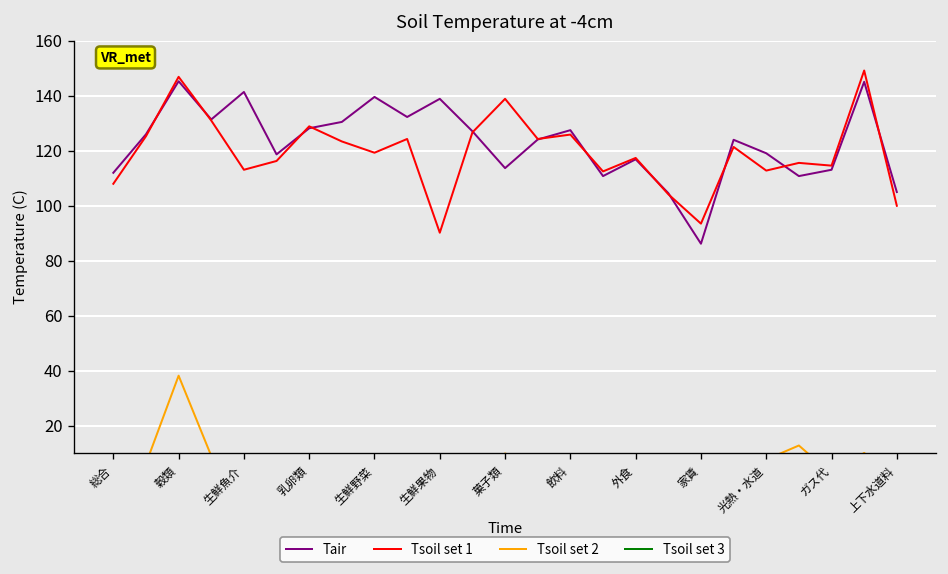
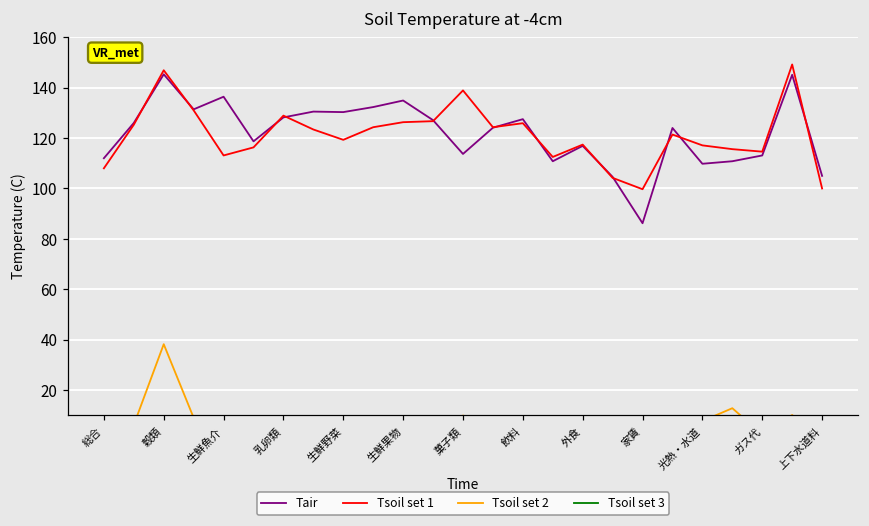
  {
    "Tair": {
      "総合": 112,
      "穀類": 145,
-     "生鮮魚介": 141,
-     "生鮮野菜": 140,
-     "生鮮果物": 139,
+     "生鮮魚介": 136,
+     "生鮮野菜": 130,
+     "生鮮果物": 135,
      "菓子類": 114,
      "飲料": 128,
      "家賃": 86,
-     "光熱・水道": 119,
+     "光熱・水道": 110,
      "ガス代": 113,
      "上下水道料": 105
    },
    "Tsoil set 1": {
      "総合": 108,
      "穀類": 147,
      "生鮮魚介": 113,
      "生鮮野菜": 119,
-     "生鮮果物": 90,
+     "生鮮果物": 126,
      "菓子類": 139,
      "飲料": 126,
-     "家賃": 94,
-     "光熱・水道": 113,
+     "家賃": 100,
+     "光熱・水道": 117,
      "ガス代": 115,
      "上下水道料": 100
    },
    "Tsoil set 2": {
      "穀類": 38,
      "生鮮魚介": 10,
      "菓子類": 10
    }
  }
